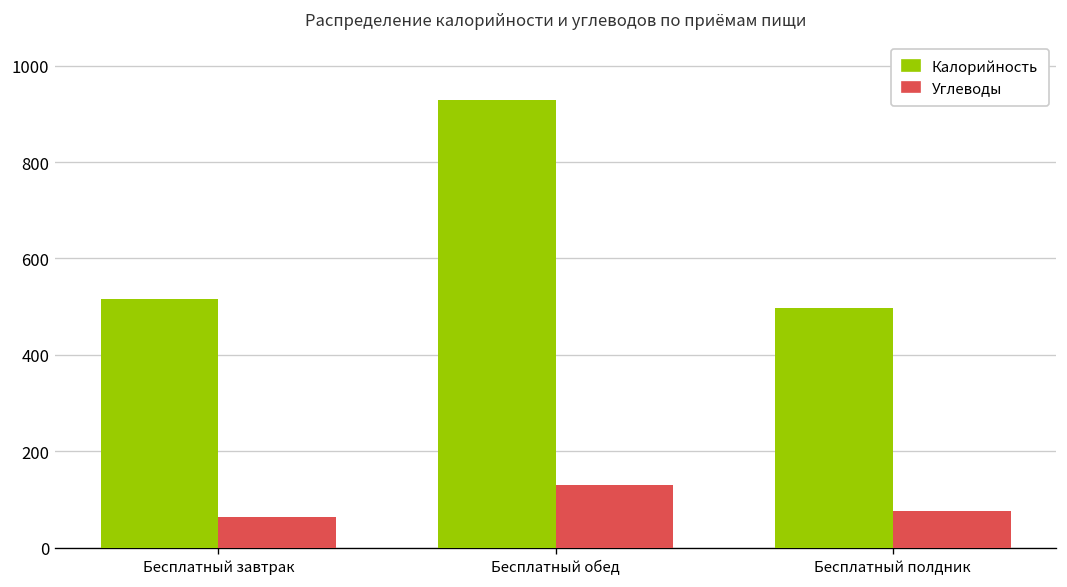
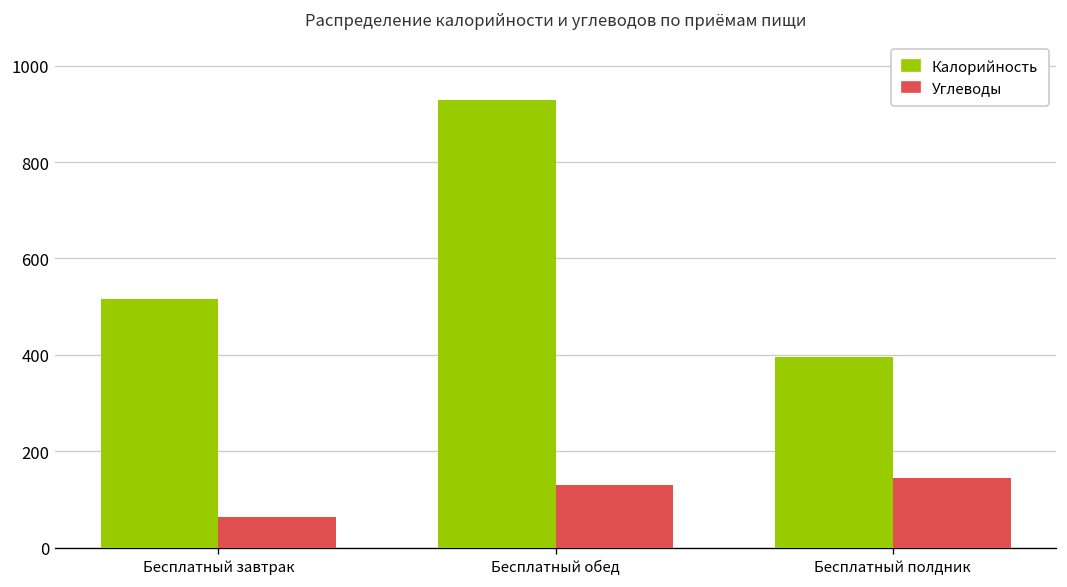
  {
    "Калорийность": {
      "Бесплатный завтрак": 520,
      "Бесплатный обед": 930,
-     "Бесплатный полдник": 500
+     "Бесплатный полдник": 400
    },
    "Углеводы": {
      "Бесплатный завтрак": 60,
      "Бесплатный обед": 130,
-     "Бесплатный полдник": 80
+     "Бесплатный полдник": 150
    }
  }
